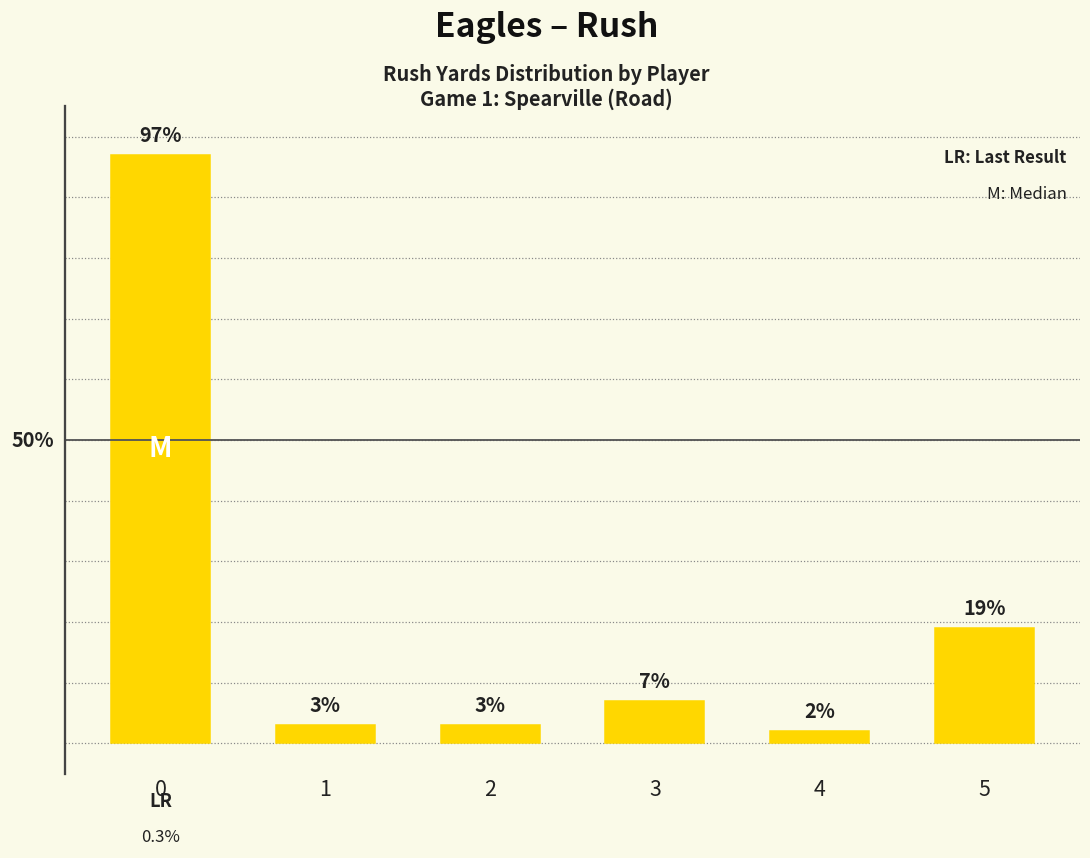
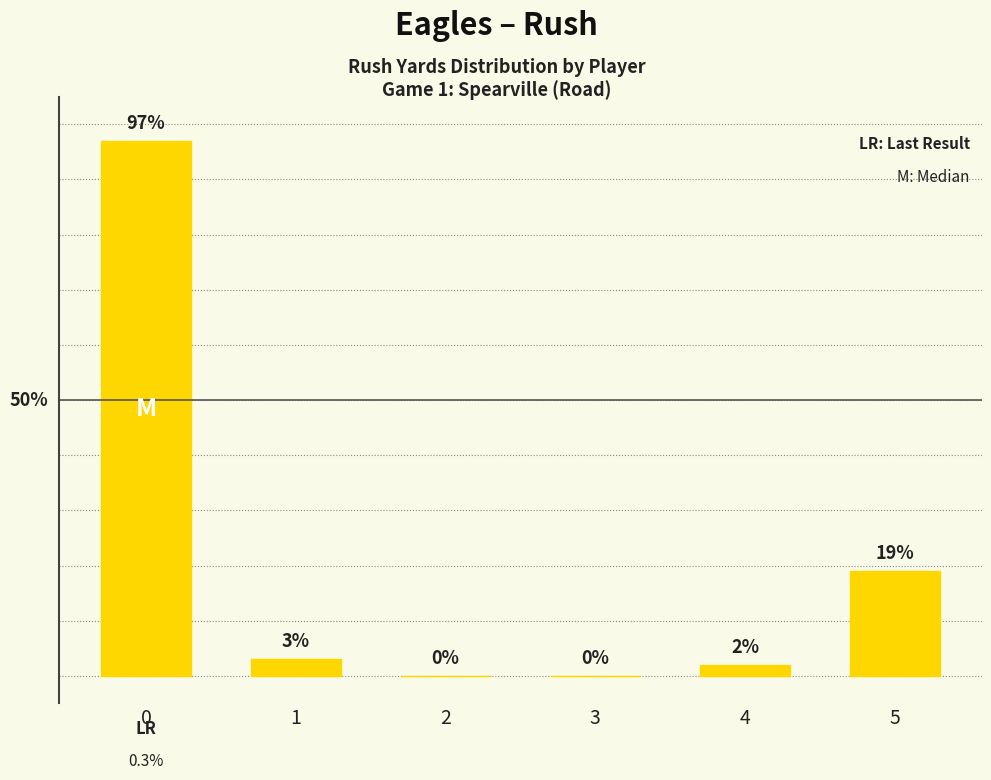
  {
    "0": "97%",
    "1": "3%",
-   "2": "3%",
-   "3": "7%",
+   "2": "0%",
+   "3": "0%",
    "4": "2%",
    "5": "19%"
  }
